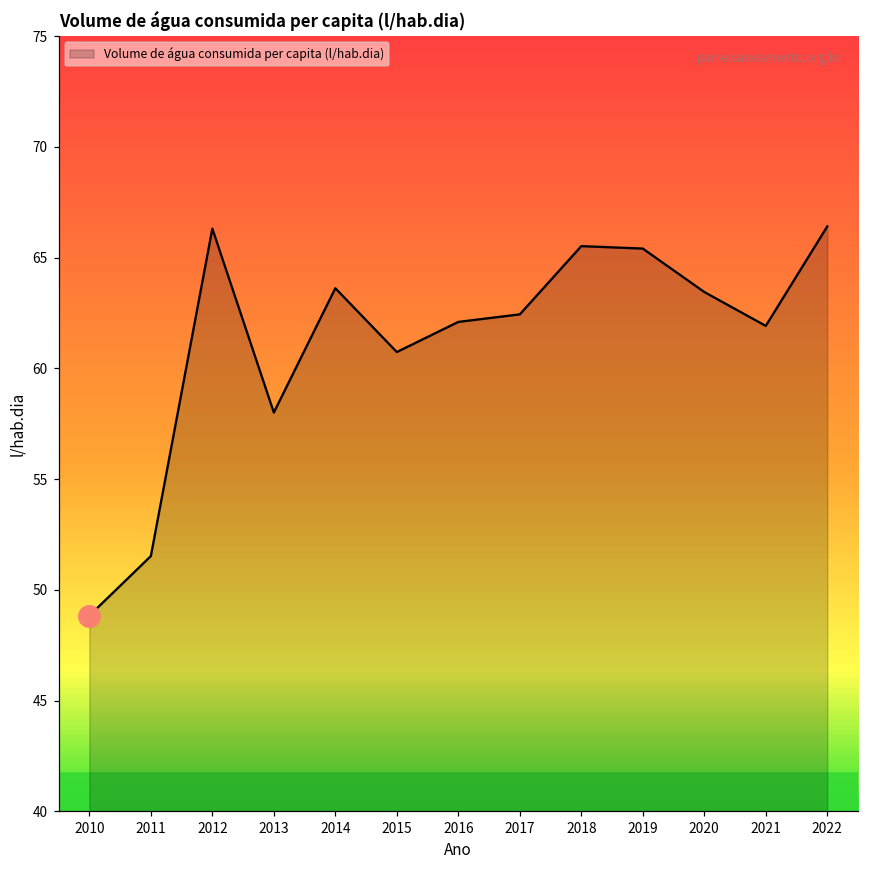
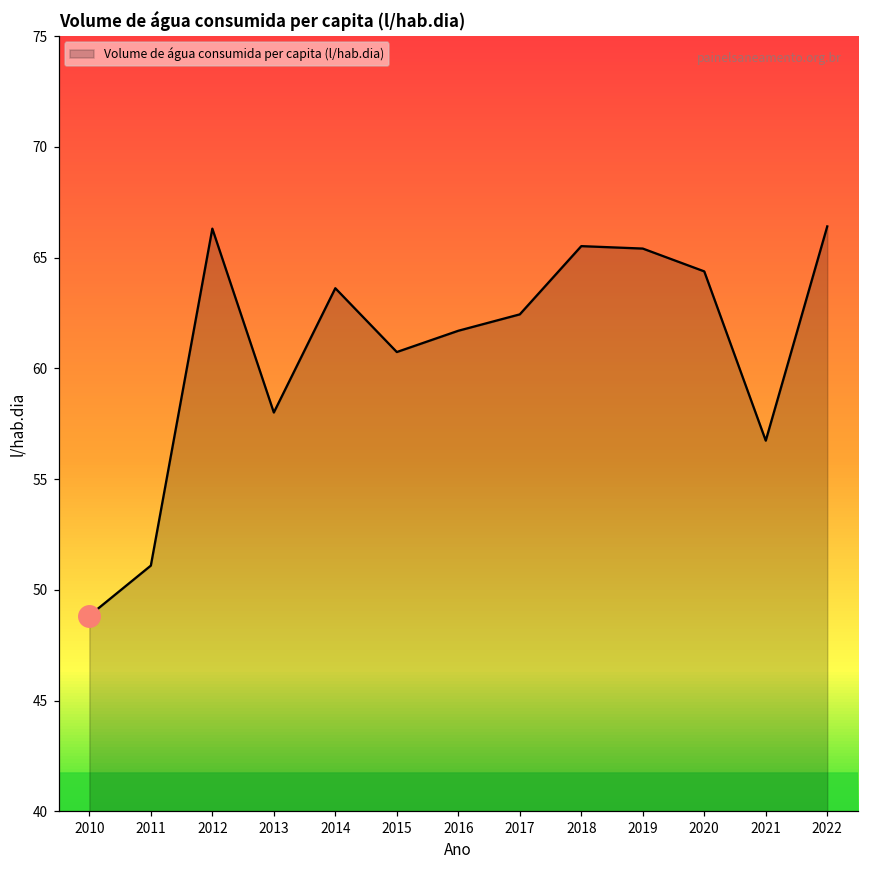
  {
    "Volume de água consumida per capita (l/hab.dia)": {
-     "2011": 51.5,
+     "2011": 51.1,
      "2012": 66.3,
      "2013": 58.0,
      "2014": 63.6,
      "2015": 60.7,
-     "2016": 62.1,
+     "2016": 61.7,
      "2017": 62.4,
      "2018": 65.5,
      "2019": 65.4,
-     "2020": 63.5,
-     "2021": 61.9,
+     "2020": 64.4,
+     "2021": 56.7,
      "2022": 66.4
    }
  }
